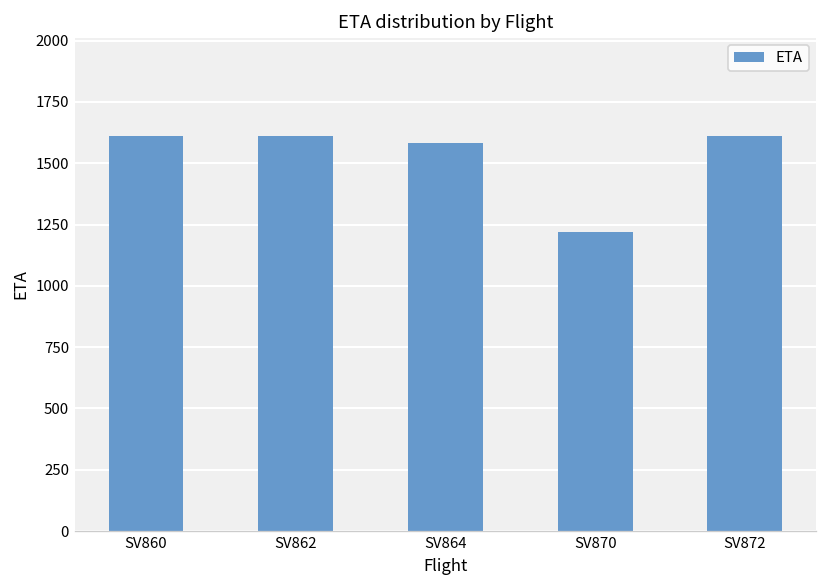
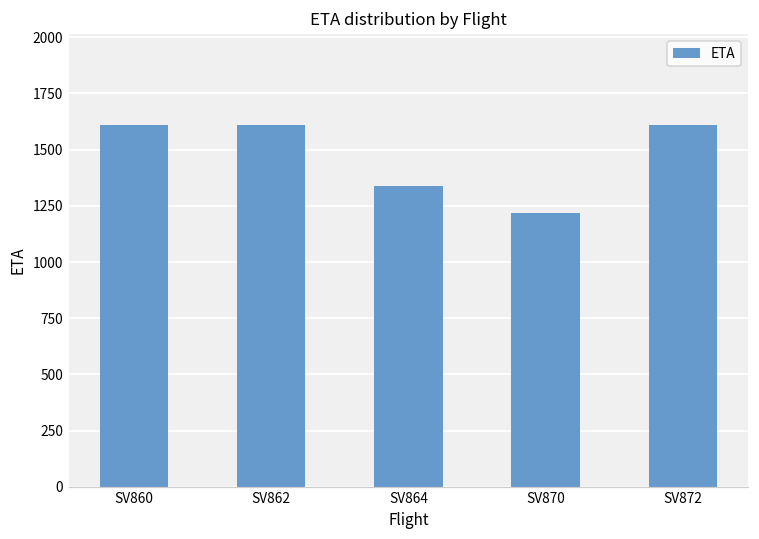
  {
    "SV860": 1610,
    "SV862": 1610,
-   "SV864": 1580,
+   "SV864": 1340,
    "SV870": 1220,
    "SV872": 1610
  }
